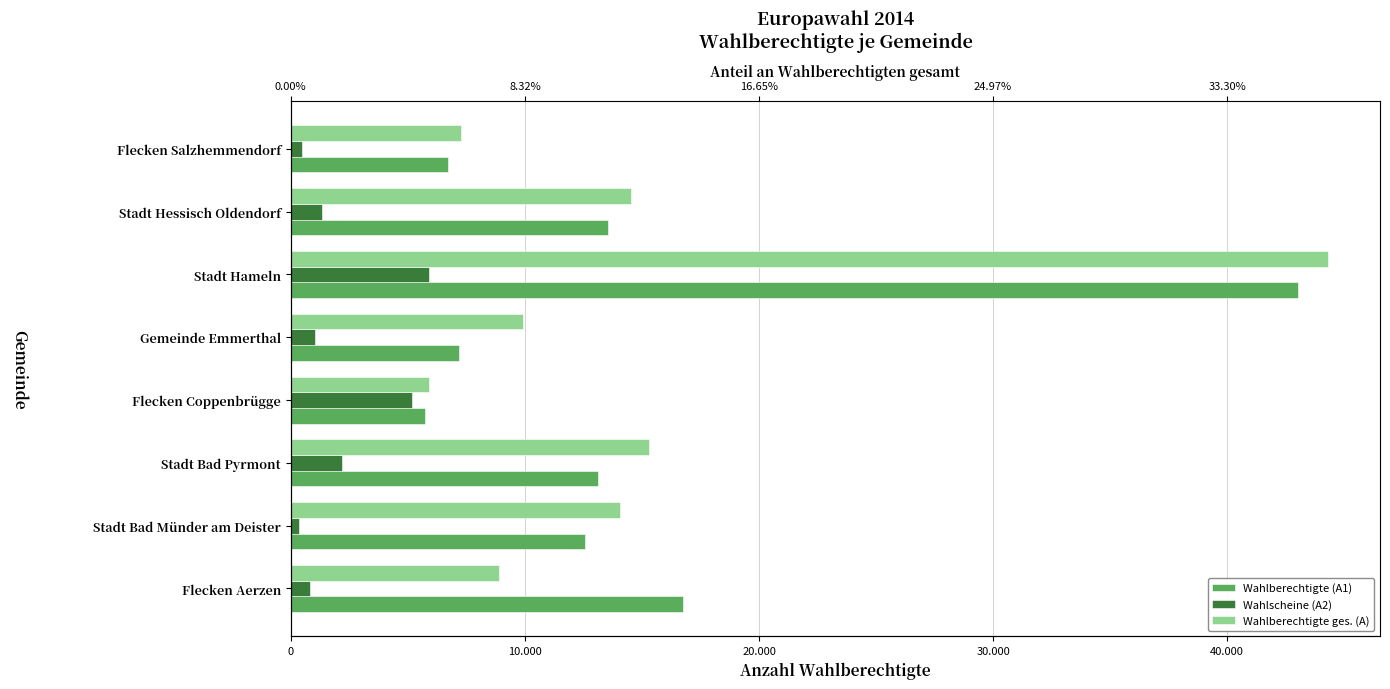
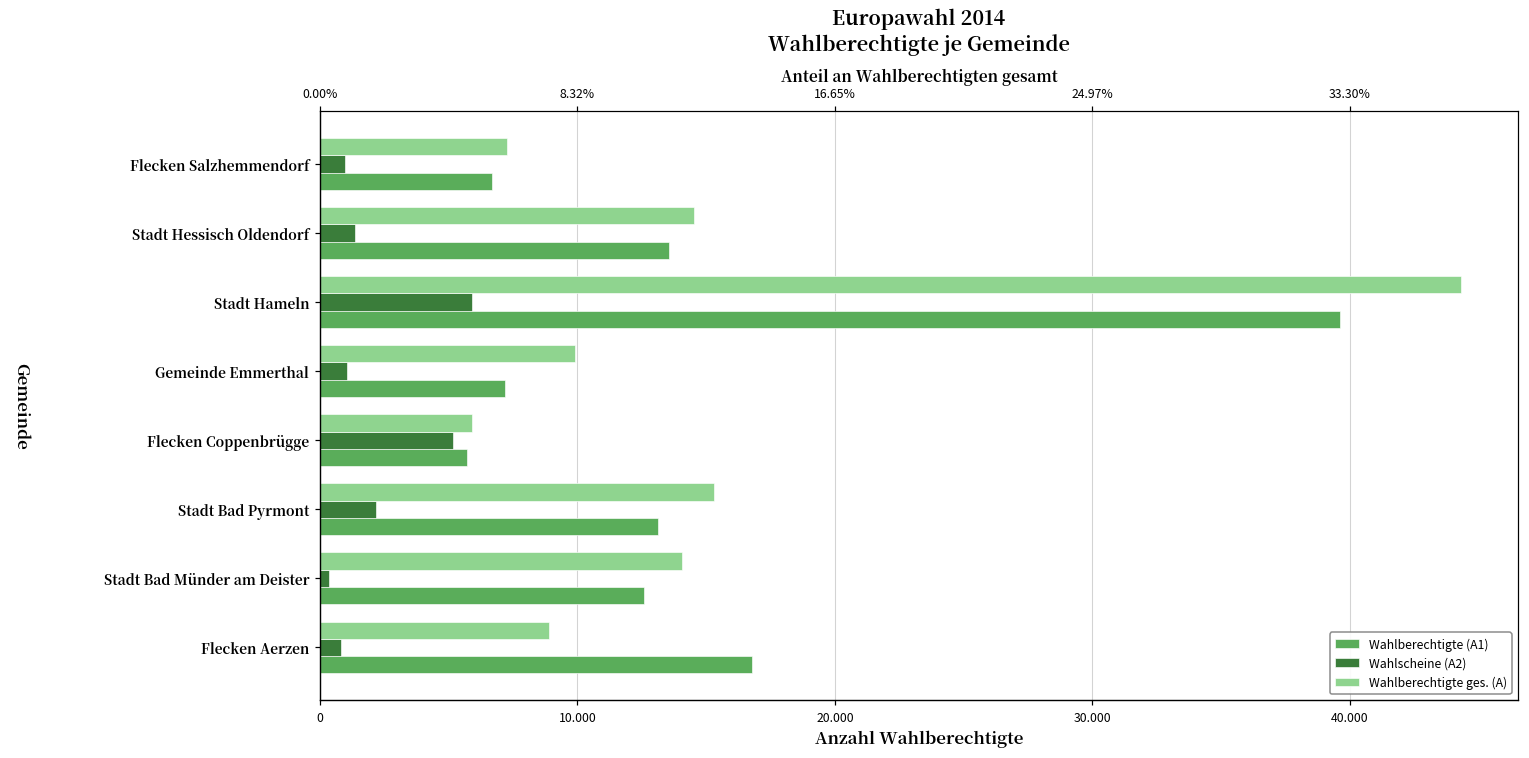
  {
    "Wahlberechtigte (A1)": {
      "Flecken Salzhemmendorf": 6.7,
      "Stadt Hessisch Oldendorf": 13.6,
-     "Stadt Hameln": 43.0,
+     "Stadt Hameln": 39.6,
      "Gemeinde Emmerthal": 7.2,
      "Flecken Coppenbrügge": 5.7,
      "Stadt Bad Pyrmont": 13.1,
      "Stadt Bad Münder am Deister": 12.6,
      "Flecken Aerzen": 16.8
    },
    "Wahlscheine (A2)": {
-     "Flecken Salzhemmendorf": 0.5,
+     "Flecken Salzhemmendorf": 1.0,
      "Stadt Hessisch Oldendorf": 1.3,
      "Stadt Hameln": 5.9,
      "Gemeinde Emmerthal": 1.0,
      "Flecken Coppenbrügge": 5.2,
      "Stadt Bad Pyrmont": 2.2,
      "Stadt Bad Münder am Deister": 0.4,
      "Flecken Aerzen": 0.8
    },
    "Wahlberechtigte ges. (A)": {
      "Flecken Salzhemmendorf": 7.3,
      "Stadt Hessisch Oldendorf": 14.5,
      "Stadt Hameln": 44.3,
      "Gemeinde Emmerthal": 9.9,
      "Flecken Coppenbrügge": 5.9,
      "Stadt Bad Pyrmont": 15.3,
      "Stadt Bad Münder am Deister": 14.1,
      "Flecken Aerzen": 8.9
    }
  }
